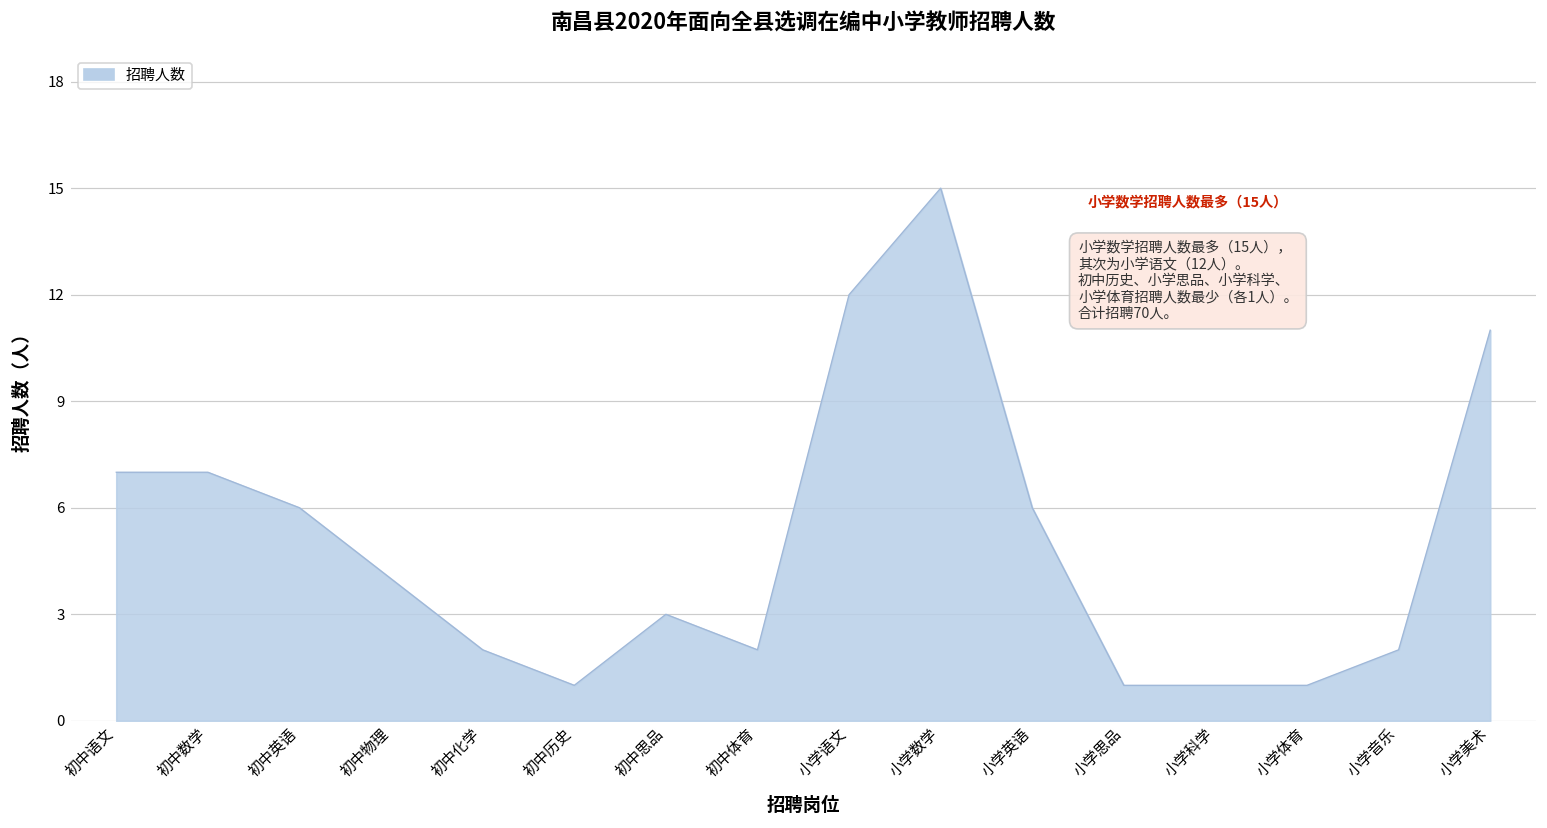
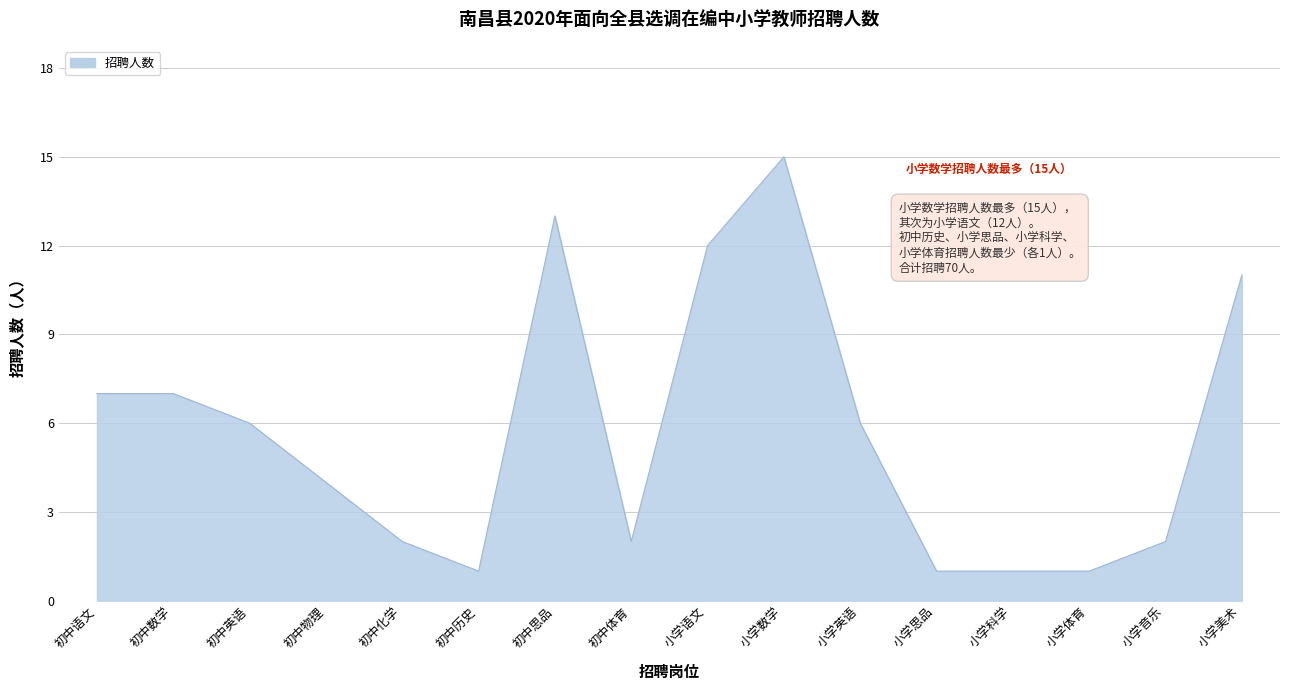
  {
    "初中语文": 7,
    "初中数学": 7,
    "初中英语": 6,
    "初中物理": 4,
    "初中化学": 2,
    "初中历史": 1,
-   "初中思品": 3,
+   "初中思品": 13,
    "初中体育": 2,
    "小学语文": 12,
    "小学数学": 15,
    "小学英语": 6,
    "小学思品": 1,
    "小学科学": 1,
    "小学体育": 1,
    "小学音乐": 2,
    "小学美术": 11
  }
